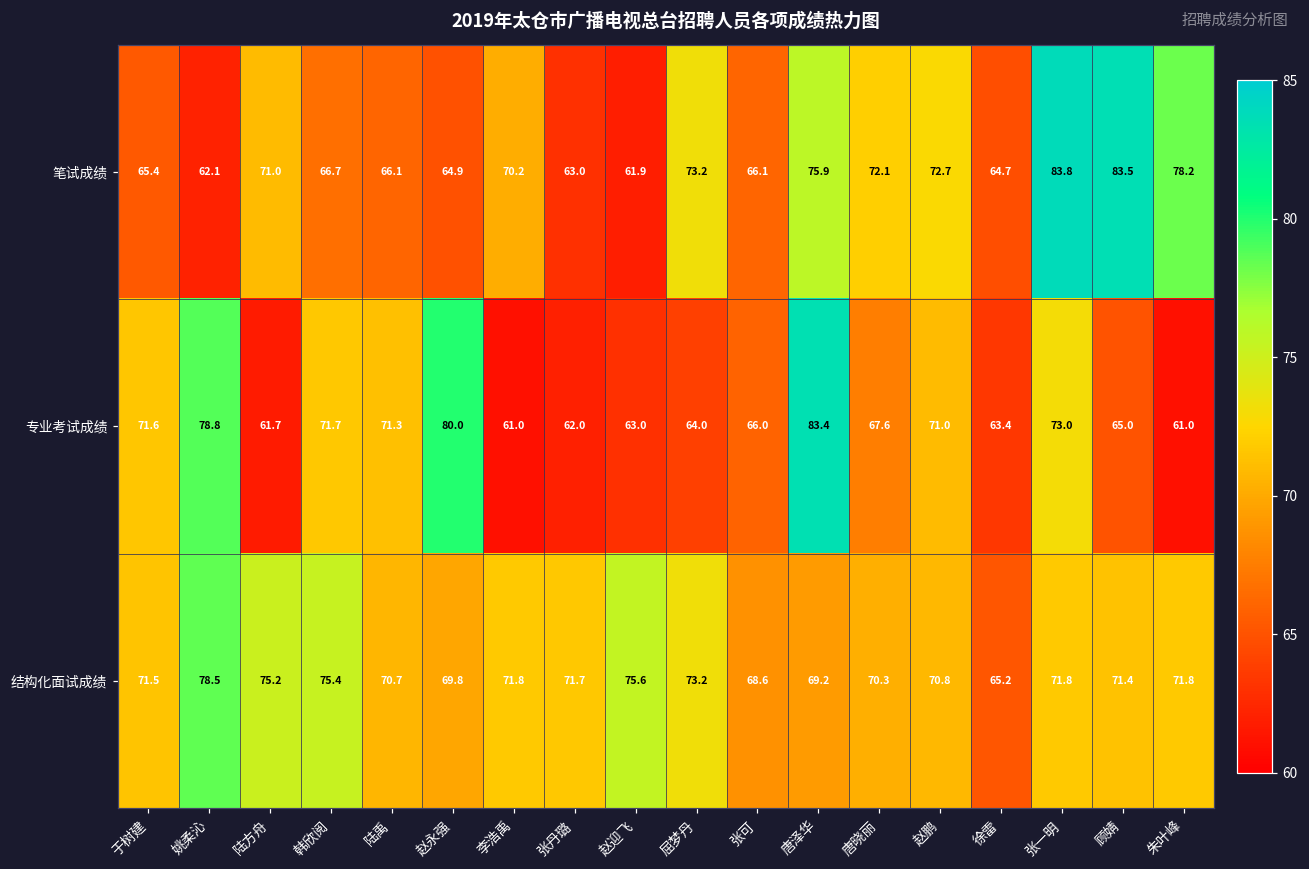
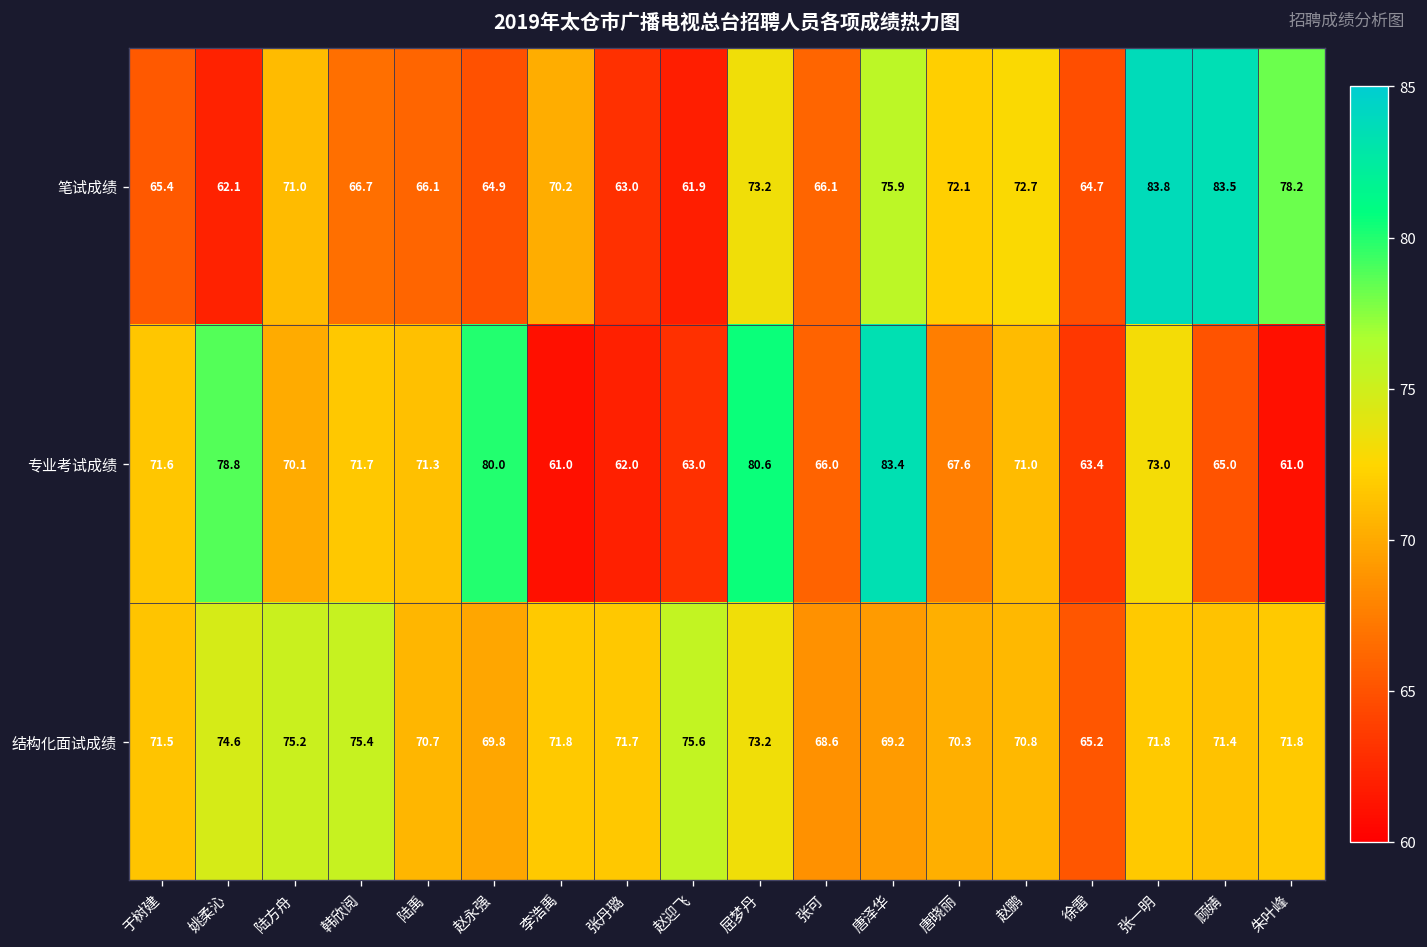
  {
    "笔试成绩": {
      "于树建": 65.4,
      "姚柔沁": 62.1,
      "陆方舟": 71.0,
      "韩欣阅": 66.7,
      "陆禹": 66.1,
      "赵永强": 64.9,
      "李浩禹": 70.2,
      "张丹璐": 63.0,
      "赵迎飞": 61.9,
      "屈梦丹": 73.2,
      "张可": 66.1,
      "唐泽华": 75.9,
      "唐晓丽": 72.1,
      "赵鹏": 72.7,
      "徐雷": 64.7,
      "张一明": 83.8,
      "顾婧": 83.5,
      "朱叶峰": 78.2
    },
    "专业考试成绩": {
      "于树建": 71.6,
      "姚柔沁": 78.8,
-     "陆方舟": 61.7,
+     "陆方舟": 70.1,
      "韩欣阅": 71.7,
      "陆禹": 71.3,
      "赵永强": 80.0,
      "李浩禹": 61.0,
      "张丹璐": 62.0,
      "赵迎飞": 63.0,
-     "屈梦丹": 64.0,
+     "屈梦丹": 80.6,
      "张可": 66.0,
      "唐泽华": 83.4,
      "唐晓丽": 67.6,
      "赵鹏": 71.0,
      "徐雷": 63.4,
      "张一明": 73.0,
      "顾婧": 65.0,
      "朱叶峰": 61.0
    },
    "结构化面试成绩": {
      "于树建": 71.5,
-     "姚柔沁": 78.5,
+     "姚柔沁": 74.6,
      "陆方舟": 75.2,
      "韩欣阅": 75.4,
      "陆禹": 70.7,
      "赵永强": 69.8,
      "李浩禹": 71.8,
      "张丹璐": 71.7,
      "赵迎飞": 75.6,
      "屈梦丹": 73.2,
      "张可": 68.6,
      "唐泽华": 69.2,
      "唐晓丽": 70.3,
      "赵鹏": 70.8,
      "徐雷": 65.2,
      "张一明": 71.8,
      "顾婧": 71.4,
      "朱叶峰": 71.8
    }
  }
